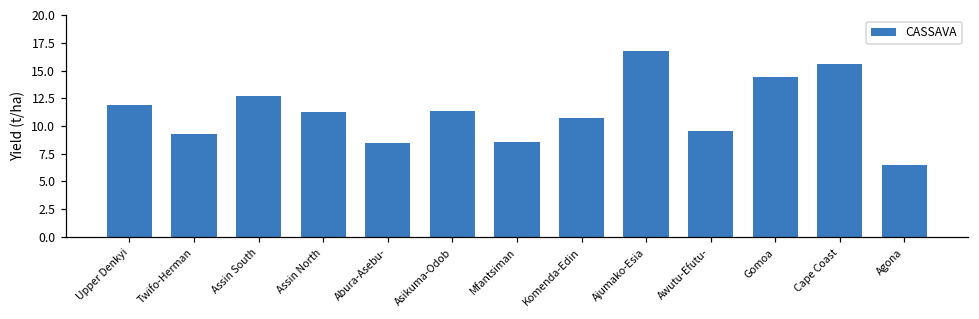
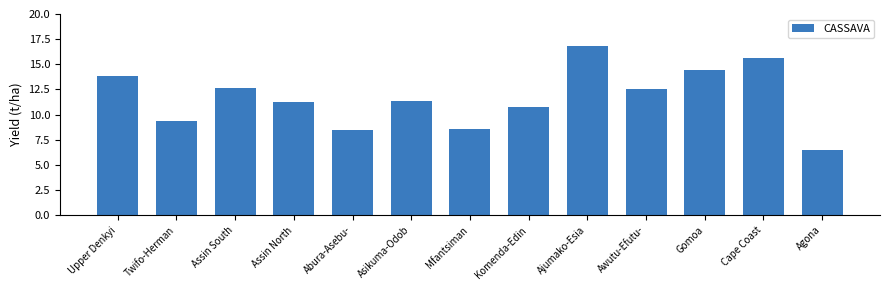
  {
-   "Upper Denkyi": 11.9,
+   "Upper Denkyi": 13.9,
    "Twifo-Herman": 9.3,
    "Assin South": 12.7,
    "Assin North": 11.3,
    "Abura-Asebu-": 8.5,
    "Asikuma-Odob": 11.4,
    "Mfantsiman": 8.6,
    "Komenda-Edin": 10.8,
    "Ajumako-Esia": 16.8,
-   "Awutu-Efutu-": 9.6,
+   "Awutu-Efutu-": 12.5,
    "Gomoa": 14.5,
    "Cape Coast": 15.6,
    "Agona": 6.5
  }
